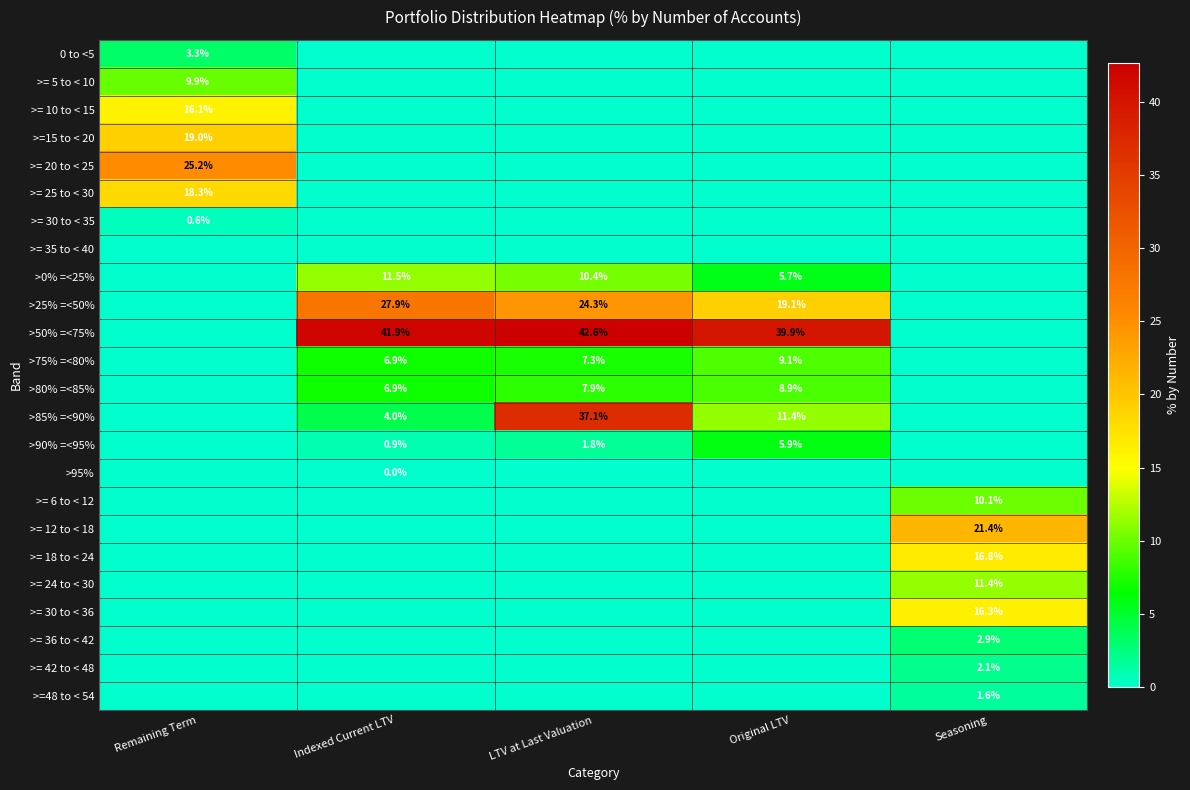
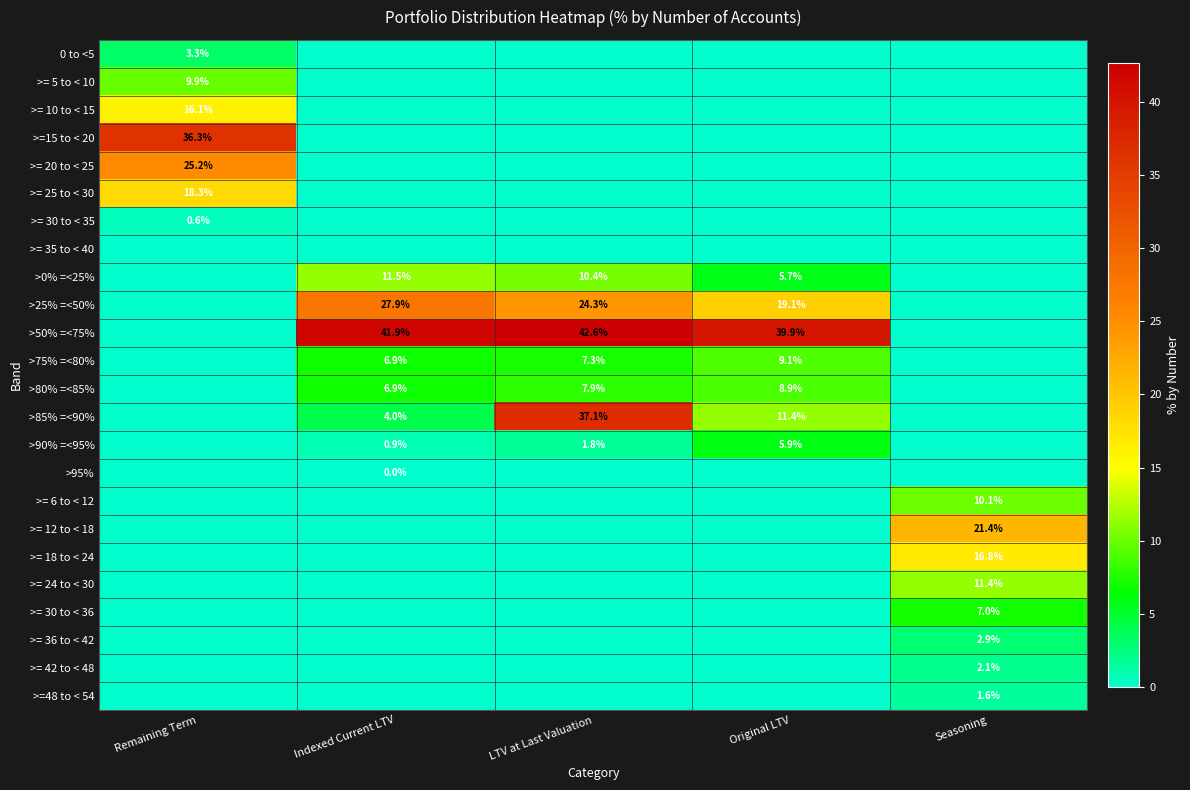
  {
    "0 to <5": {
      "Remaining Term": "3.3%"
    },
    ">= 5 to < 10": {
      "Remaining Term": "9.9%"
    },
    ">= 10 to < 15": {
      "Remaining Term": "16.1%"
    },
    ">=15 to < 20": {
-     "Remaining Term": "19.0%"
+     "Remaining Term": "36.3%"
    },
    ">= 20 to < 25": {
      "Remaining Term": "25.2%"
    },
    ">= 25 to < 30": {
      "Remaining Term": "18.3%"
    },
    ">= 30 to < 35": {
      "Remaining Term": "0.6%"
    },
    ">0% =<25%": {
      "Indexed Current LTV": "11.5%",
      "LTV at Last Valuation": "10.4%",
      "Original LTV": "5.7%"
    },
    ">25% =<50%": {
      "Indexed Current LTV": "27.9%",
      "LTV at Last Valuation": "24.3%",
      "Original LTV": "19.1%"
    },
    ">50% =<75%": {
      "Indexed Current LTV": "41.9%",
      "LTV at Last Valuation": "42.6%",
      "Original LTV": "39.9%"
    },
    ">75% =<80%": {
      "Indexed Current LTV": "6.9%",
      "LTV at Last Valuation": "7.3%",
      "Original LTV": "9.1%"
    },
    ">80% =<85%": {
      "Indexed Current LTV": "6.9%",
      "LTV at Last Valuation": "7.9%",
      "Original LTV": "8.9%"
    },
    ">85% =<90%": {
      "Indexed Current LTV": "4.0%",
      "LTV at Last Valuation": "37.1%",
      "Original LTV": "11.4%"
    },
    ">90% =<95%": {
      "Indexed Current LTV": "0.9%",
      "LTV at Last Valuation": "1.8%",
      "Original LTV": "5.9%"
    },
    ">95%": {
      "Indexed Current LTV": "0.0%"
    },
    ">= 6 to < 12": {
      "Seasoning": "10.1%"
    },
    ">= 12 to < 18": {
      "Seasoning": "21.4%"
    },
    ">= 18 to < 24": {
      "Seasoning": "16.8%"
    },
    ">= 24 to < 30": {
      "Seasoning": "11.4%"
    },
    ">= 30 to < 36": {
-     "Seasoning": "16.3%"
+     "Seasoning": "7.0%"
    },
    ">= 36 to < 42": {
      "Seasoning": "2.9%"
    },
    ">= 42 to < 48": {
      "Seasoning": "2.1%"
    },
    ">=48 to < 54": {
      "Seasoning": "1.6%"
    }
  }
